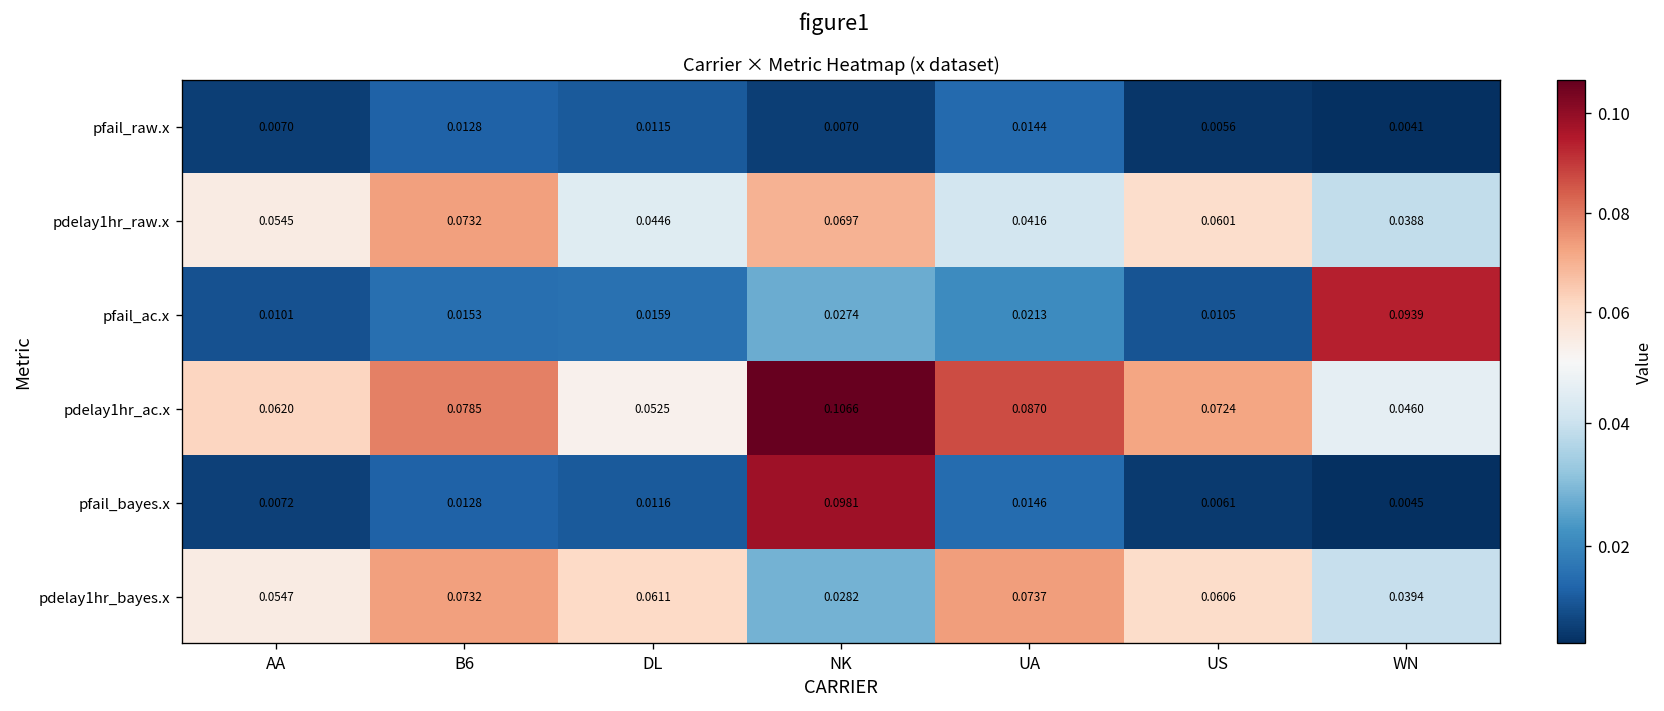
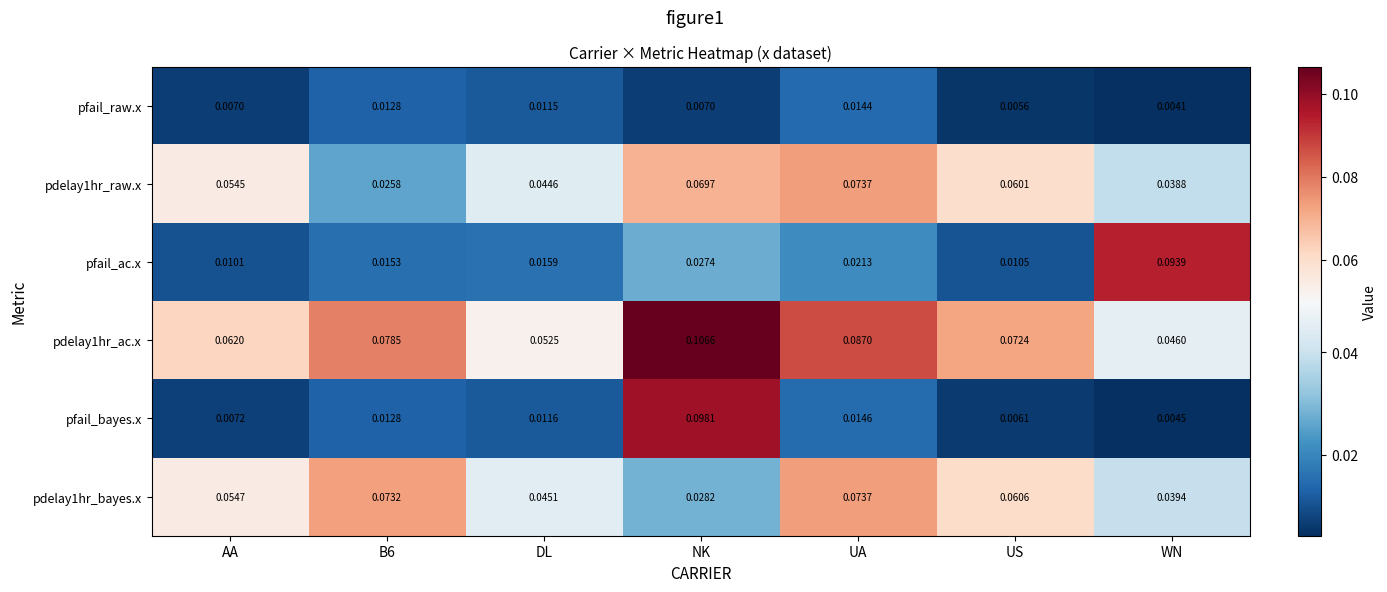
  {
    "pfail_raw.x": {
      "AA": 0.0070,
      "B6": 0.0128,
      "DL": 0.0115,
      "NK": 0.0070,
      "UA": 0.0144,
      "US": 0.0056,
      "WN": 0.0041
    },
    "pdelay1hr_raw.x": {
      "AA": 0.0545,
-     "B6": 0.0732,
+     "B6": 0.0258,
      "DL": 0.0446,
      "NK": 0.0697,
-     "UA": 0.0416,
+     "UA": 0.0737,
      "US": 0.0601,
      "WN": 0.0388
    },
    "pfail_ac.x": {
      "AA": 0.0101,
      "B6": 0.0153,
      "DL": 0.0159,
      "NK": 0.0274,
      "UA": 0.0213,
      "US": 0.0105,
      "WN": 0.0939
    },
    "pdelay1hr_ac.x": {
      "AA": 0.0620,
      "B6": 0.0785,
      "DL": 0.0525,
      "NK": 0.1066,
      "UA": 0.0870,
      "US": 0.0724,
      "WN": 0.0460
    },
    "pfail_bayes.x": {
      "AA": 0.0072,
      "B6": 0.0128,
      "DL": 0.0116,
      "NK": 0.0981,
      "UA": 0.0146,
      "US": 0.0061,
      "WN": 0.0045
    },
    "pdelay1hr_bayes.x": {
      "AA": 0.0547,
      "B6": 0.0732,
-     "DL": 0.0611,
+     "DL": 0.0451,
      "NK": 0.0282,
      "UA": 0.0737,
      "US": 0.0606,
      "WN": 0.0394
    }
  }
